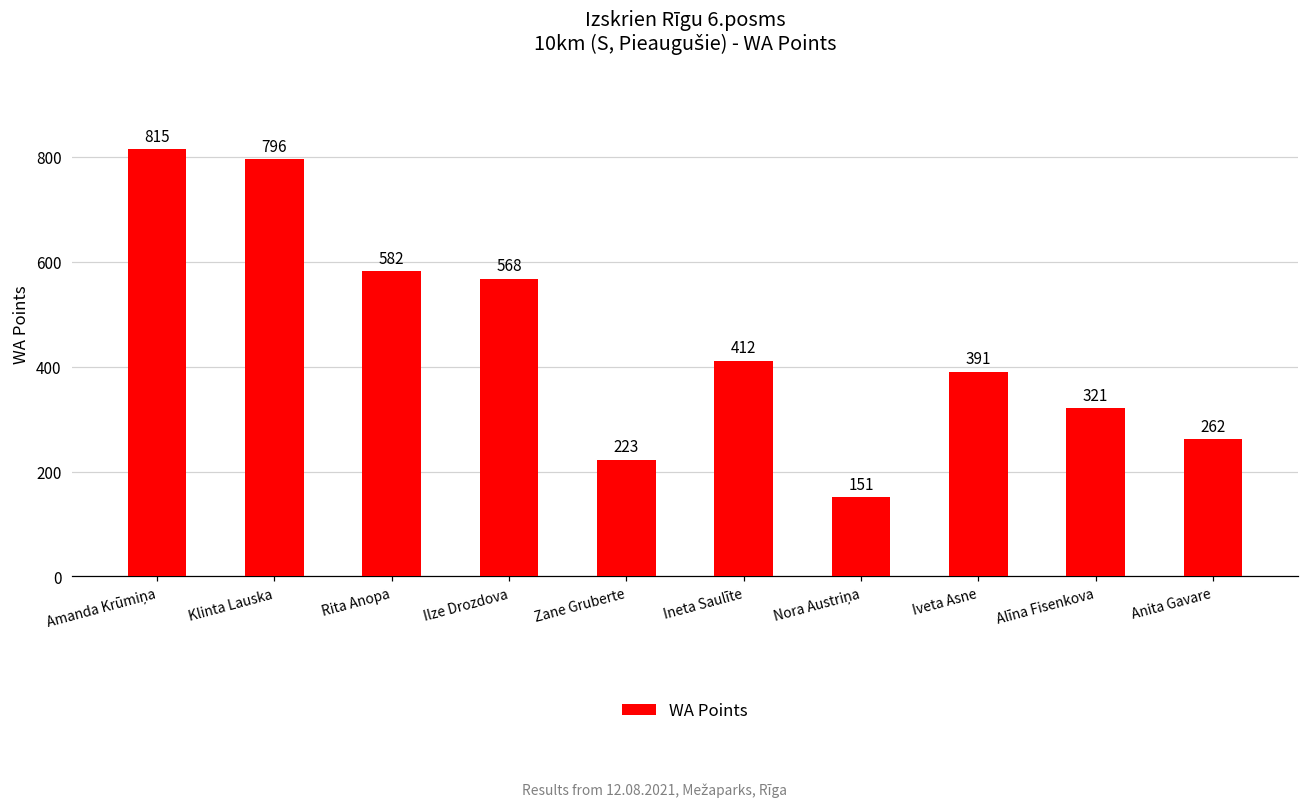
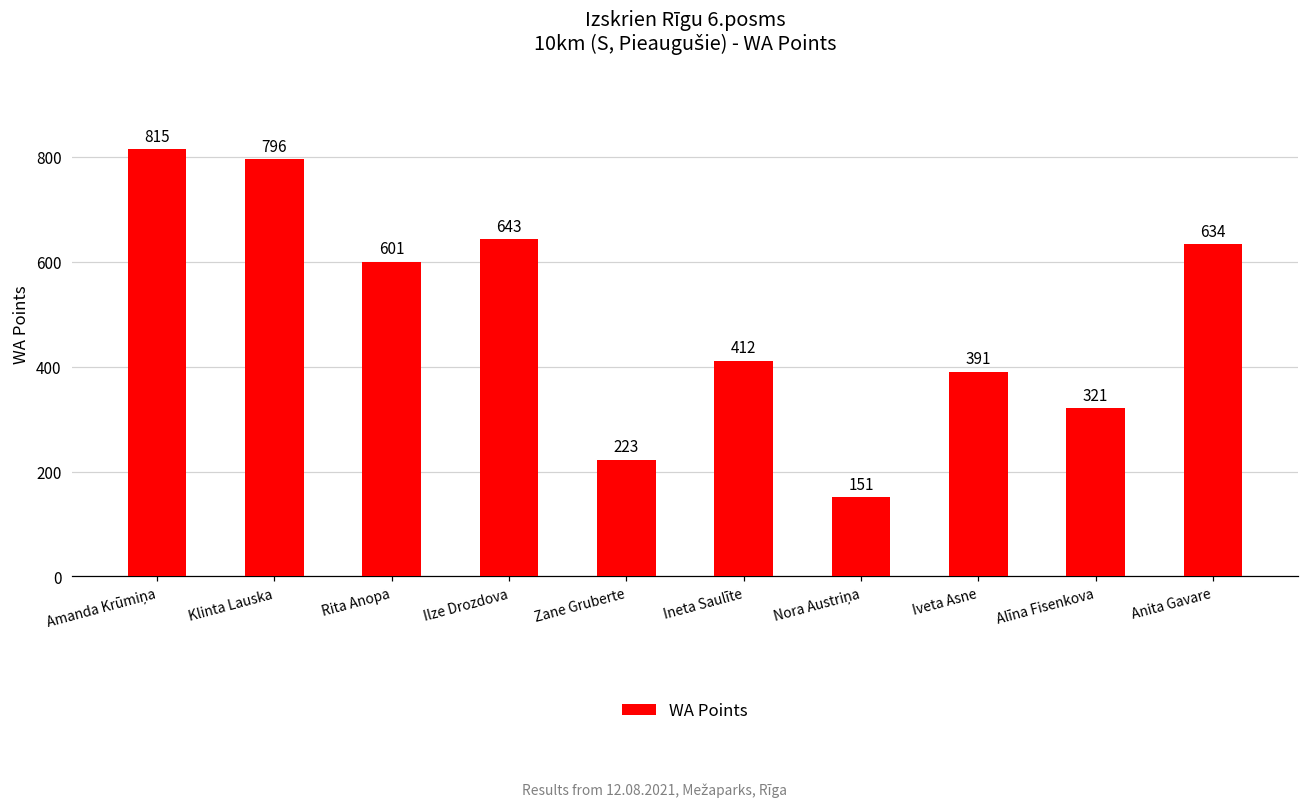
  {
    "Amanda Krūmiņa": 815,
    "Klinta Lauska": 796,
-   "Rita Anopa": 582,
-   "Ilze Drozdova": 568,
+   "Rita Anopa": 601,
+   "Ilze Drozdova": 643,
    "Zane Gruberte": 223,
    "Ineta Saulīte": 412,
    "Nora Austriņa": 151,
    "Iveta Asne": 391,
    "Alīna Fisenkova": 321,
-   "Anita Gavare": 262
+   "Anita Gavare": 634
  }
